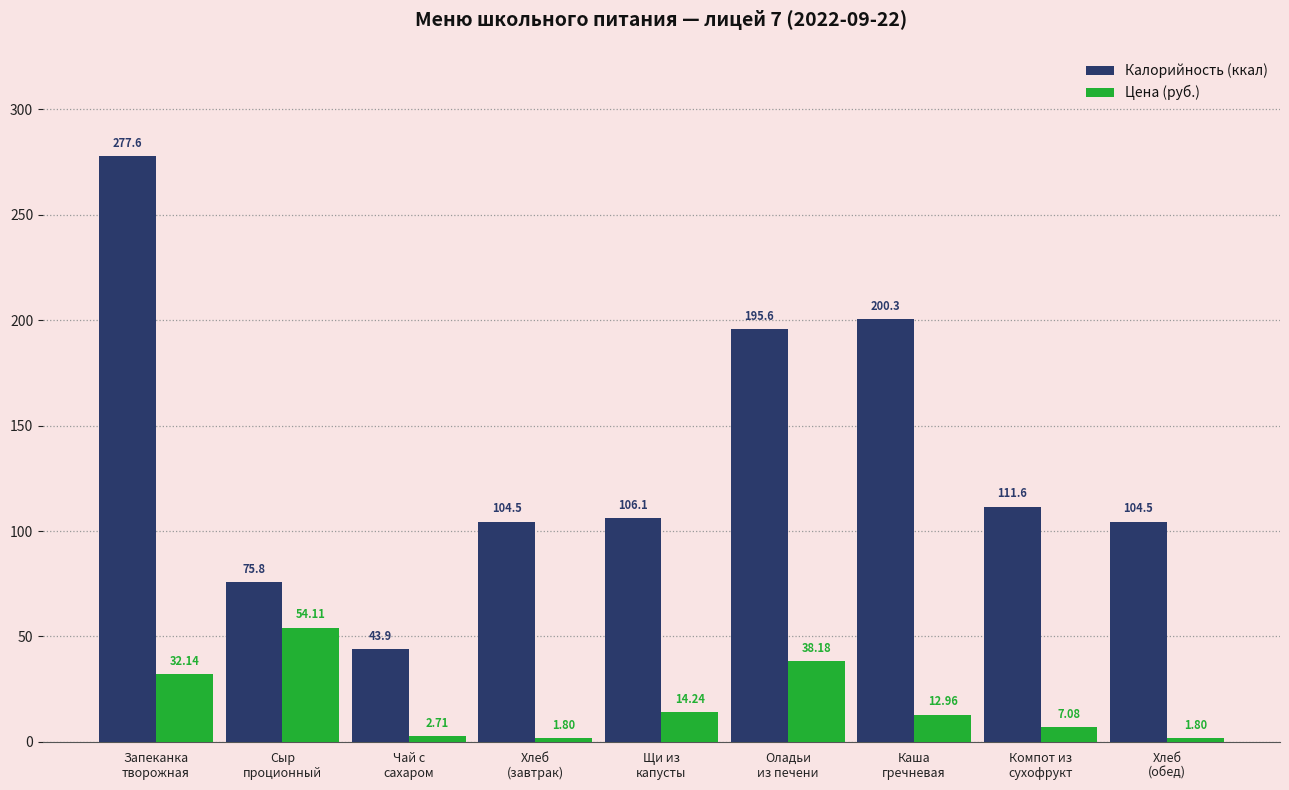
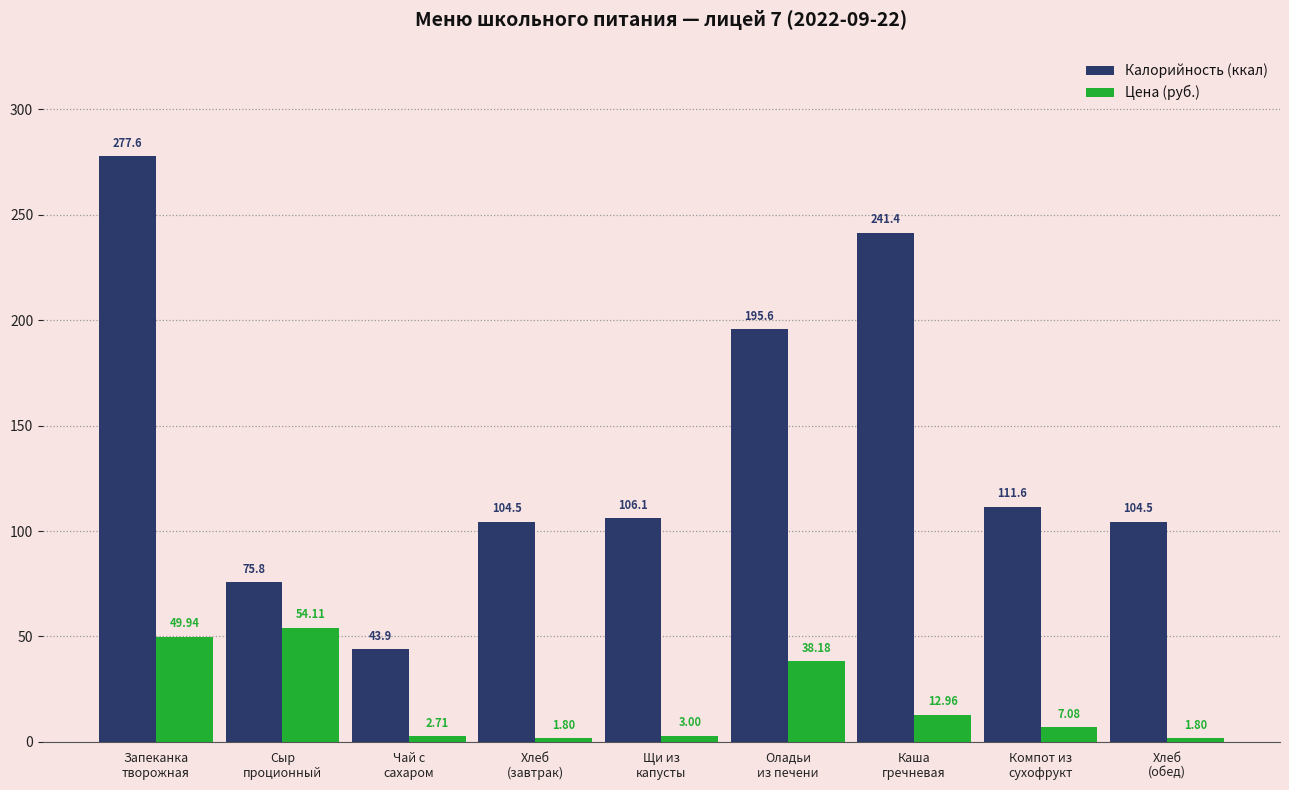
  {
    "Калорийность (ккал)": {
      "Запеканка творожная": 277.6,
      "Сыр проционный": 75.8,
      "Чай с сахаром": 43.9,
      "Хлеб (завтрак)": 104.5,
      "Щи из капусты": 106.1,
      "Оладьи из печени": 195.6,
-     "Каша гречневая": 200.3,
+     "Каша гречневая": 241.4,
      "Компот из сухофрукт": 111.6,
      "Хлеб (обед)": 104.5
    },
    "Цена (руб.)": {
-     "Запеканка творожная": 32.14,
+     "Запеканка творожная": 49.94,
      "Сыр проционный": 54.11,
      "Чай с сахаром": 2.71,
      "Хлеб (завтрак)": 1.80,
-     "Щи из капусты": 14.24,
+     "Щи из капусты": 3.00,
      "Оладьи из печени": 38.18,
      "Каша гречневая": 12.96,
      "Компот из сухофрукт": 7.08,
      "Хлеб (обед)": 1.80
    }
  }
